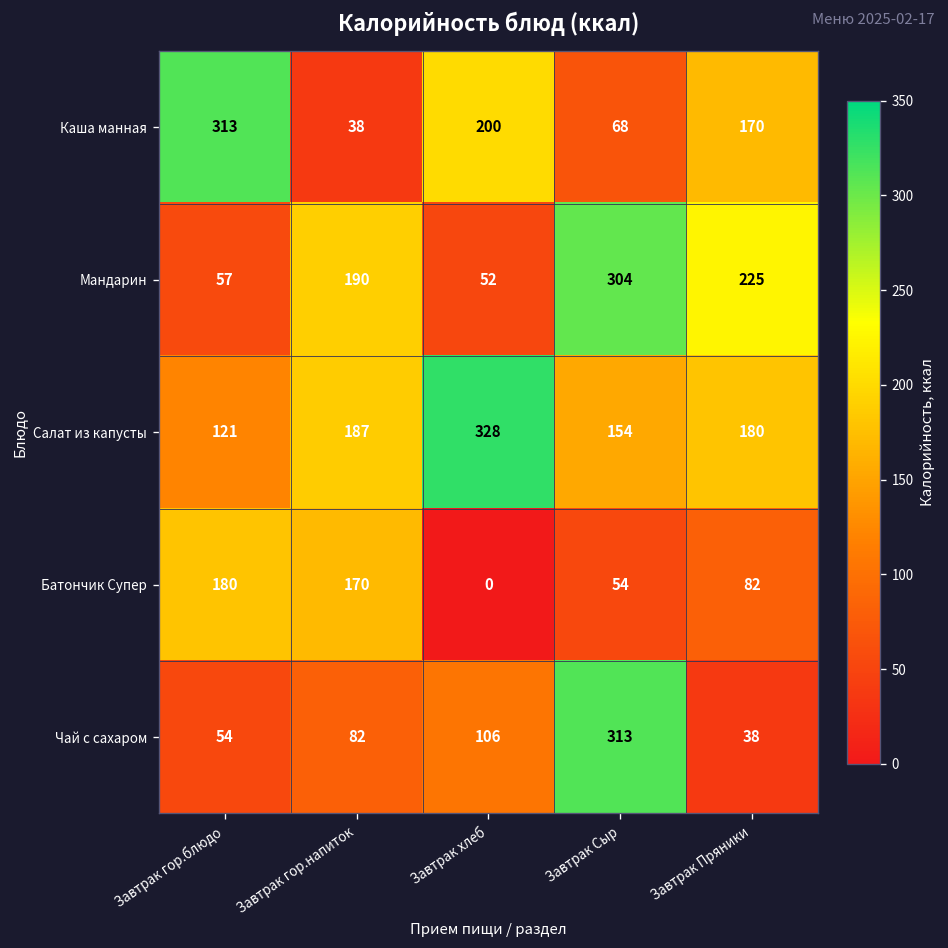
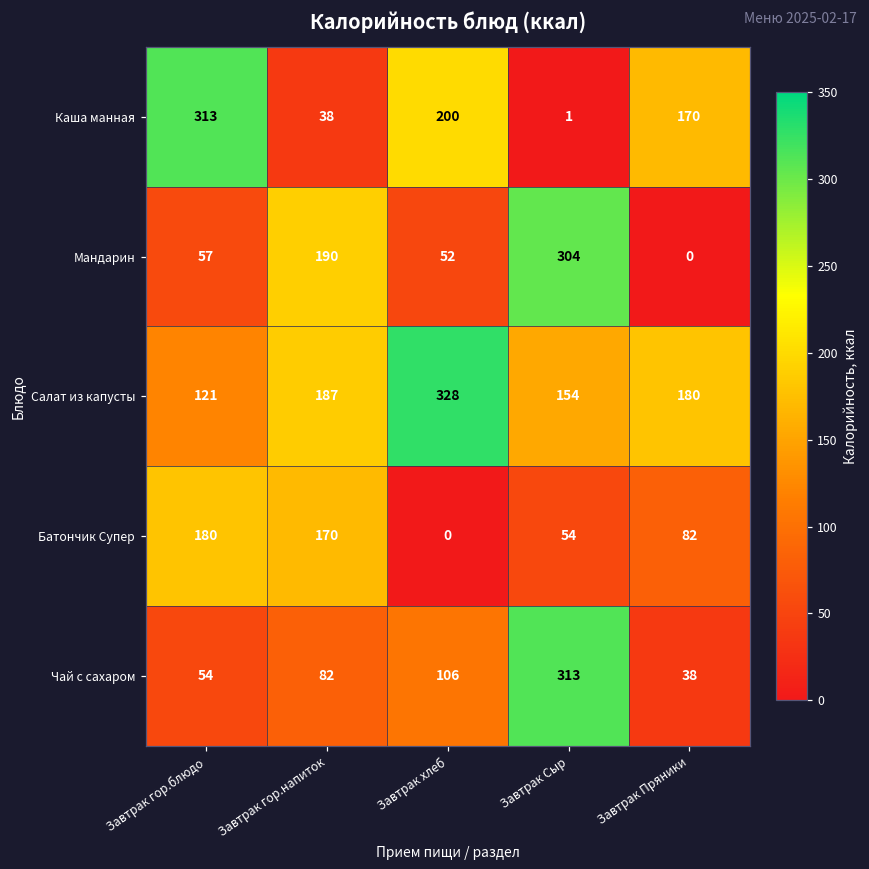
  {
    "Каша манная": {
      "Завтрак гор.блюдо": 313,
      "Завтрак гор.напиток": 38,
      "Завтрак хлеб": 200,
-     "Завтрак Сыр": 68,
+     "Завтрак Сыр": 1,
      "Завтрак Пряники": 170
    },
    "Мандарин": {
      "Завтрак гор.блюдо": 57,
      "Завтрак гор.напиток": 190,
      "Завтрак хлеб": 52,
      "Завтрак Сыр": 304,
-     "Завтрак Пряники": 225
+     "Завтрак Пряники": 0
    },
    "Салат из капусты": {
      "Завтрак гор.блюдо": 121,
      "Завтрак гор.напиток": 187,
      "Завтрак хлеб": 328,
      "Завтрак Сыр": 154,
      "Завтрак Пряники": 180
    },
    "Батончик Супер": {
      "Завтрак гор.блюдо": 180,
      "Завтрак гор.напиток": 170,
      "Завтрак хлеб": 0,
      "Завтрак Сыр": 54,
      "Завтрак Пряники": 82
    },
    "Чай с сахаром": {
      "Завтрак гор.блюдо": 54,
      "Завтрак гор.напиток": 82,
      "Завтрак хлеб": 106,
      "Завтрак Сыр": 313,
      "Завтрак Пряники": 38
    }
  }
